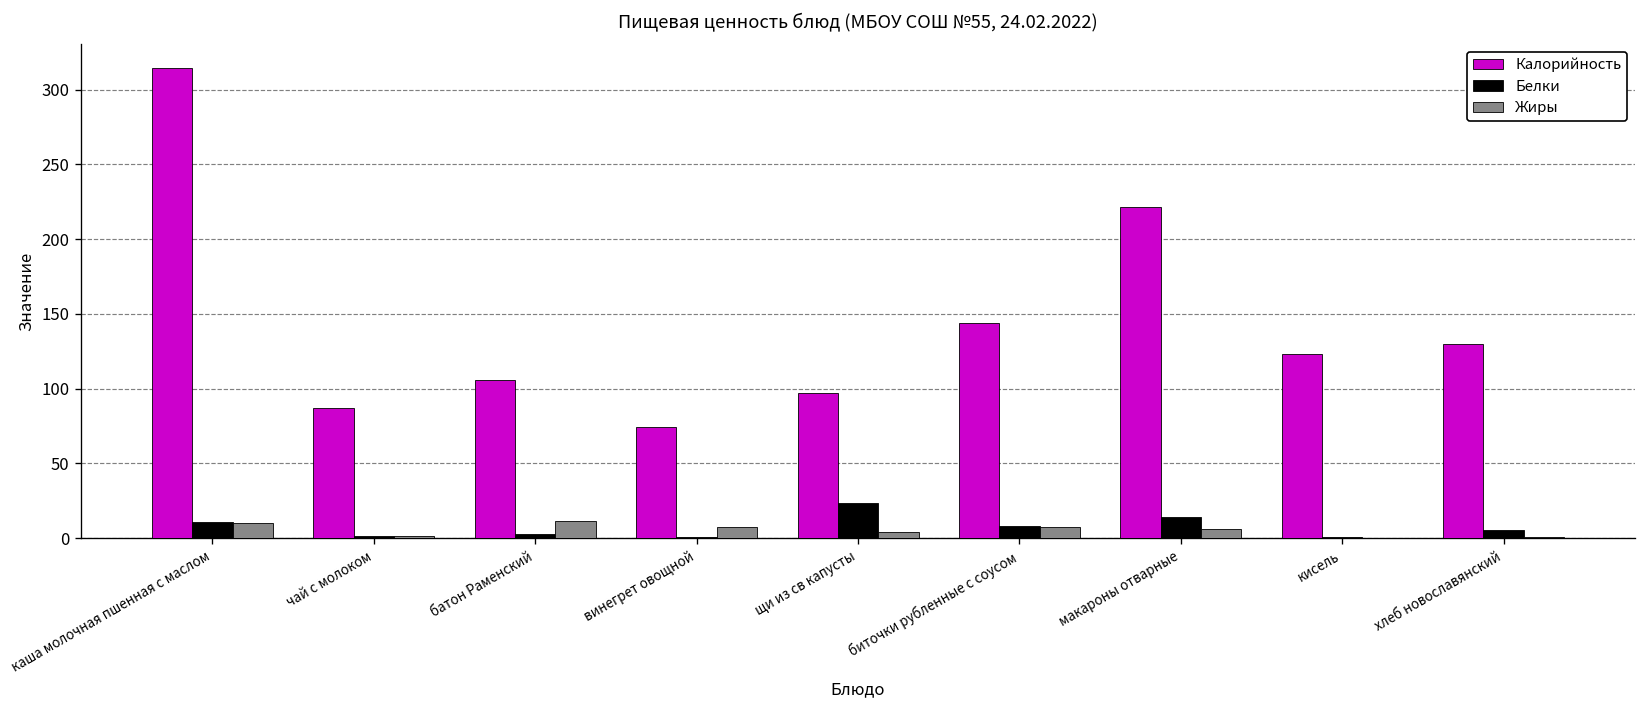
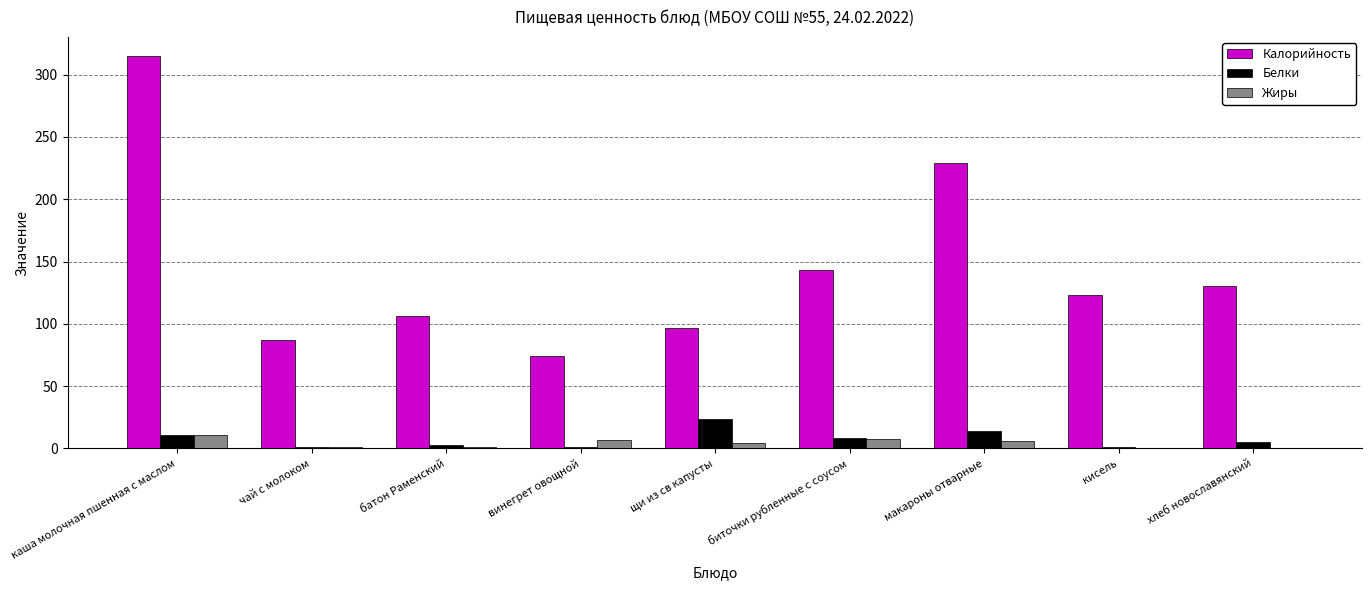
  {
    "Калорийность": {
      "каша молочная пшенная с маслом": 315,
      "чай с молоком": 87,
      "батон Раменский": 106,
      "винегрет овощной": 74,
      "щи из св капусты": 97,
      "биточки рубленные с соусом": 144,
-     "макароны отварные": 222,
+     "макароны отварные": 229,
      "кисель": 123,
      "хлеб новославянский": 130
    },
    "Белки": {
      "каша молочная пшенная с маслом": 11,
      "батон Раменский": 3,
      "щи из св капусты": 24,
      "биточки рубленные с соусом": 8,
      "макароны отварные": 14,
      "хлеб новославянский": 5
    },
    "Жиры": {
      "каша молочная пшенная с маслом": 10,
-     "батон Раменский": 11,
+     "батон Раменский": 1,
      "винегрет овощной": 7,
      "щи из св капусты": 4,
      "биточки рубленные с соусом": 7,
      "макароны отварные": 6,
      "кисель": 0
    }
  }
